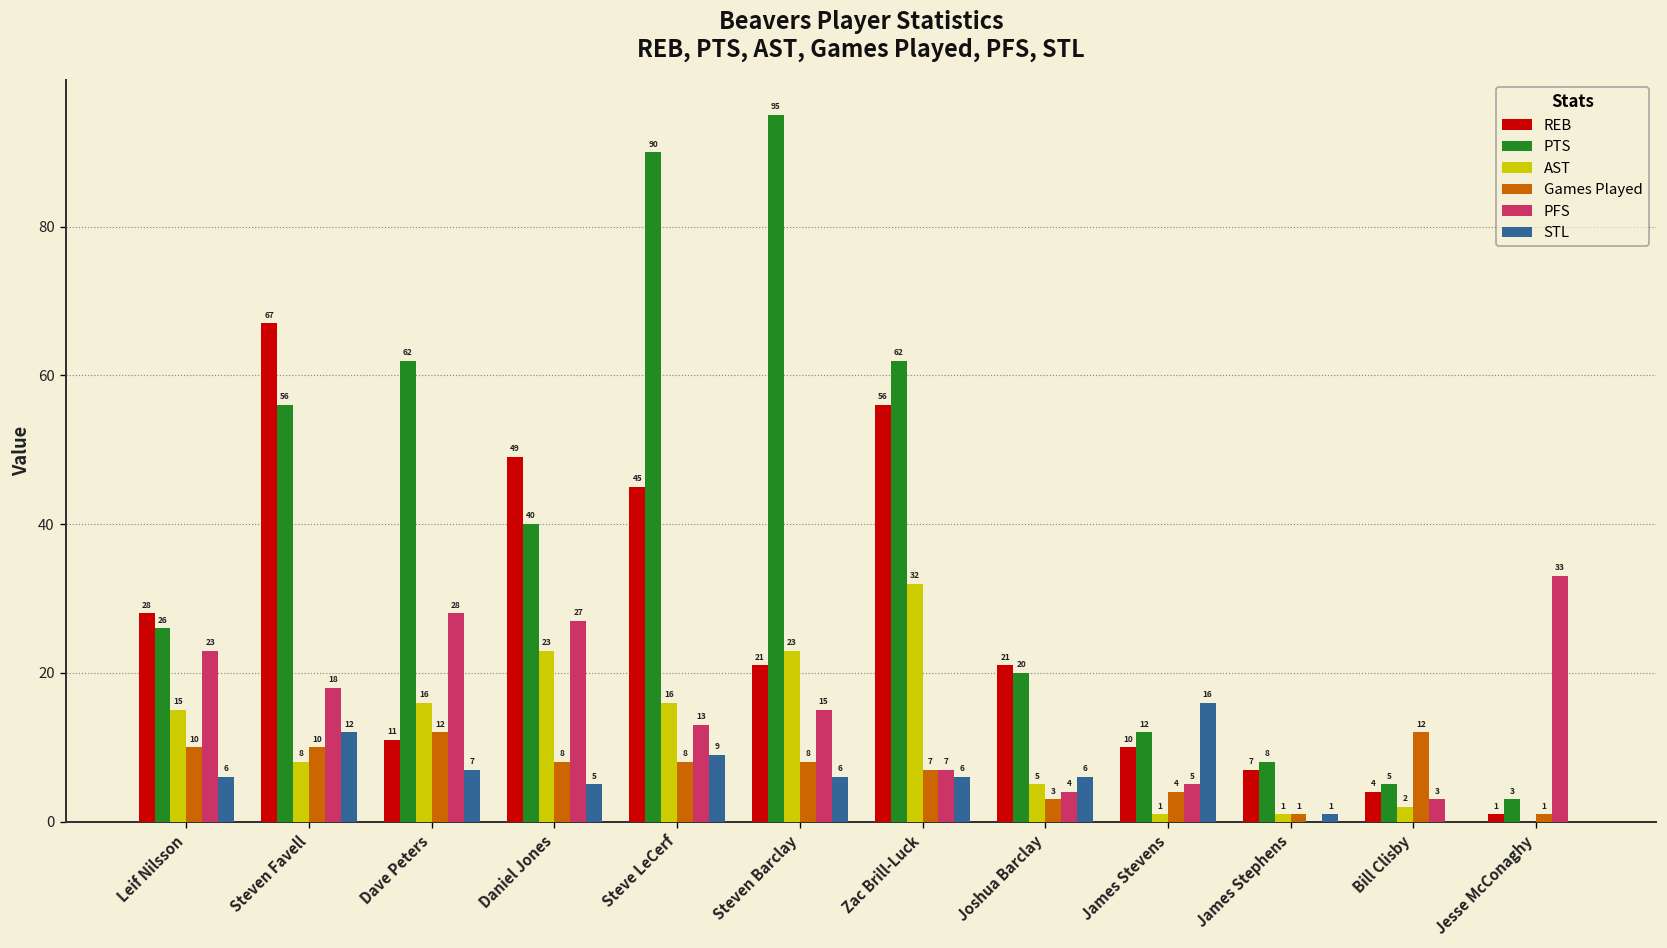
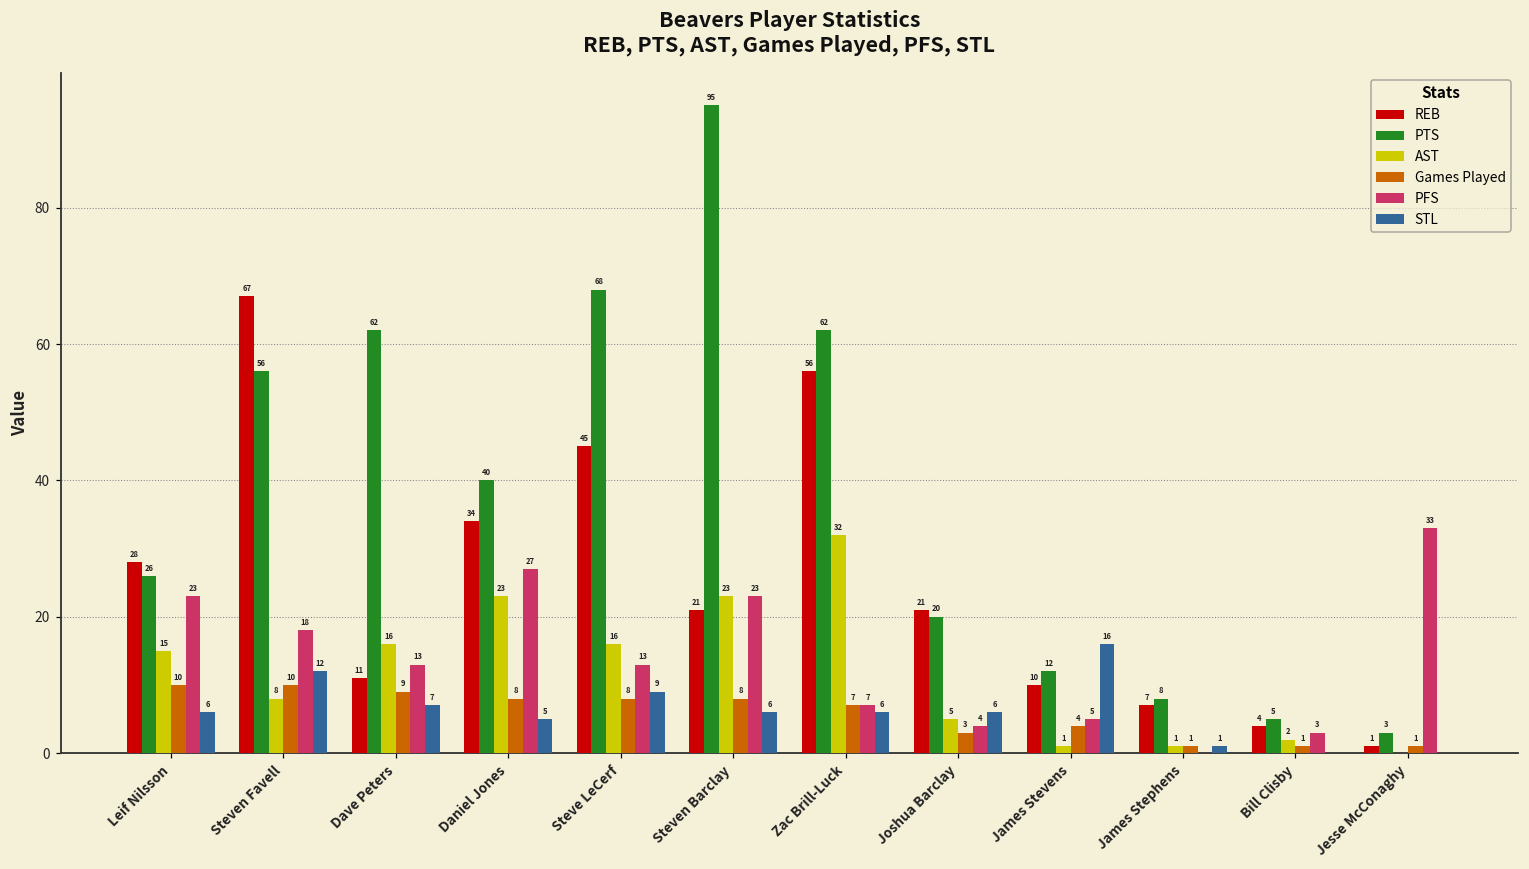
  {
    "REB": {
      "Leif Nilsson": 28,
      "Steven Favell": 67,
      "Dave Peters": 11,
-     "Daniel Jones": 49,
+     "Daniel Jones": 34,
      "Steve LeCerf": 45,
      "Steven Barclay": 21,
      "Zac Brill-Luck": 56,
      "Joshua Barclay": 21,
      "James Stevens": 10,
      "James Stephens": 7,
      "Bill Clisby": 4,
      "Jesse McConaghy": 1
    },
    "PTS": {
      "Leif Nilsson": 26,
      "Steven Favell": 56,
      "Dave Peters": 62,
      "Daniel Jones": 40,
-     "Steve LeCerf": 90,
+     "Steve LeCerf": 68,
      "Steven Barclay": 95,
      "Zac Brill-Luck": 62,
      "Joshua Barclay": 20,
      "James Stevens": 12,
      "James Stephens": 8,
      "Bill Clisby": 5,
      "Jesse McConaghy": 3
    },
    "AST": {
      "Leif Nilsson": 15,
      "Steven Favell": 8,
      "Dave Peters": 16,
      "Daniel Jones": 23,
      "Steve LeCerf": 16,
      "Steven Barclay": 23,
      "Zac Brill-Luck": 32,
      "Joshua Barclay": 5,
      "James Stevens": 1,
      "James Stephens": 1,
      "Bill Clisby": 2
    },
    "Games Played": {
      "Leif Nilsson": 10,
      "Steven Favell": 10,
-     "Dave Peters": 12,
+     "Dave Peters": 9,
      "Daniel Jones": 8,
      "Steve LeCerf": 8,
      "Steven Barclay": 8,
      "Zac Brill-Luck": 7,
      "Joshua Barclay": 3,
      "James Stevens": 4,
      "James Stephens": 1,
-     "Bill Clisby": 12,
+     "Bill Clisby": 1,
      "Jesse McConaghy": 1
    },
    "PFS": {
      "Leif Nilsson": 23,
      "Steven Favell": 18,
-     "Dave Peters": 28,
+     "Dave Peters": 13,
      "Daniel Jones": 27,
      "Steve LeCerf": 13,
-     "Steven Barclay": 15,
+     "Steven Barclay": 23,
      "Zac Brill-Luck": 7,
      "Joshua Barclay": 4,
      "James Stevens": 5,
      "Bill Clisby": 3,
      "Jesse McConaghy": 33
    },
    "STL": {
      "Leif Nilsson": 6,
      "Steven Favell": 12,
      "Dave Peters": 7,
      "Daniel Jones": 5,
      "Steve LeCerf": 9,
      "Steven Barclay": 6,
      "Zac Brill-Luck": 6,
      "Joshua Barclay": 6,
      "James Stevens": 16,
      "James Stephens": 1
    }
  }
